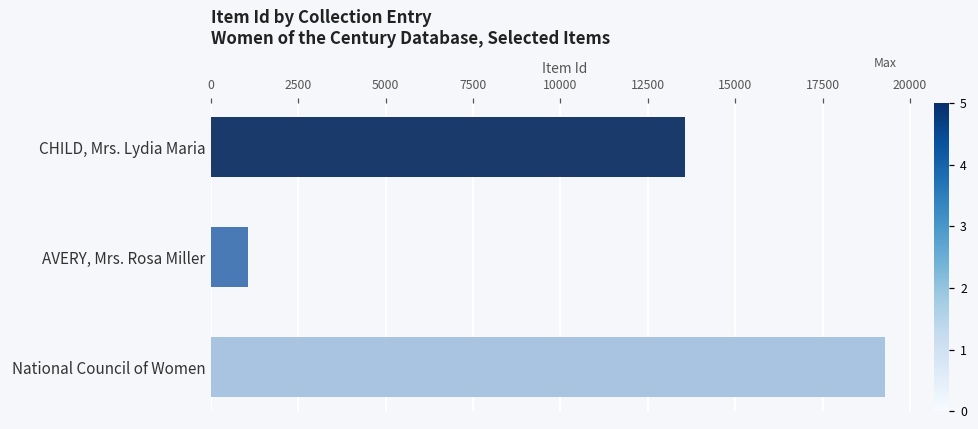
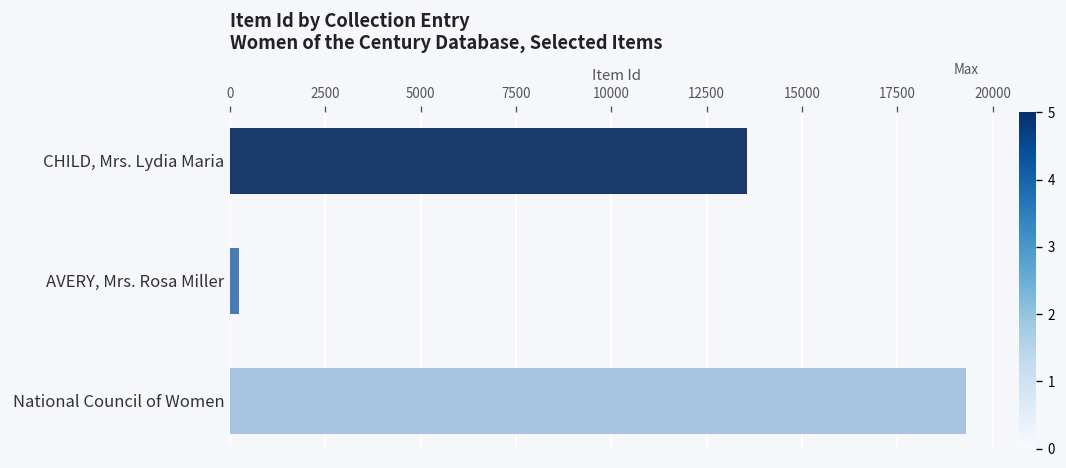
  {
    "CHILD, Mrs. Lydia Maria": 13600,
-   "AVERY, Mrs. Rosa Miller": 1100,
+   "AVERY, Mrs. Rosa Miller": 200,
    "National Council of Women": 19300
  }
